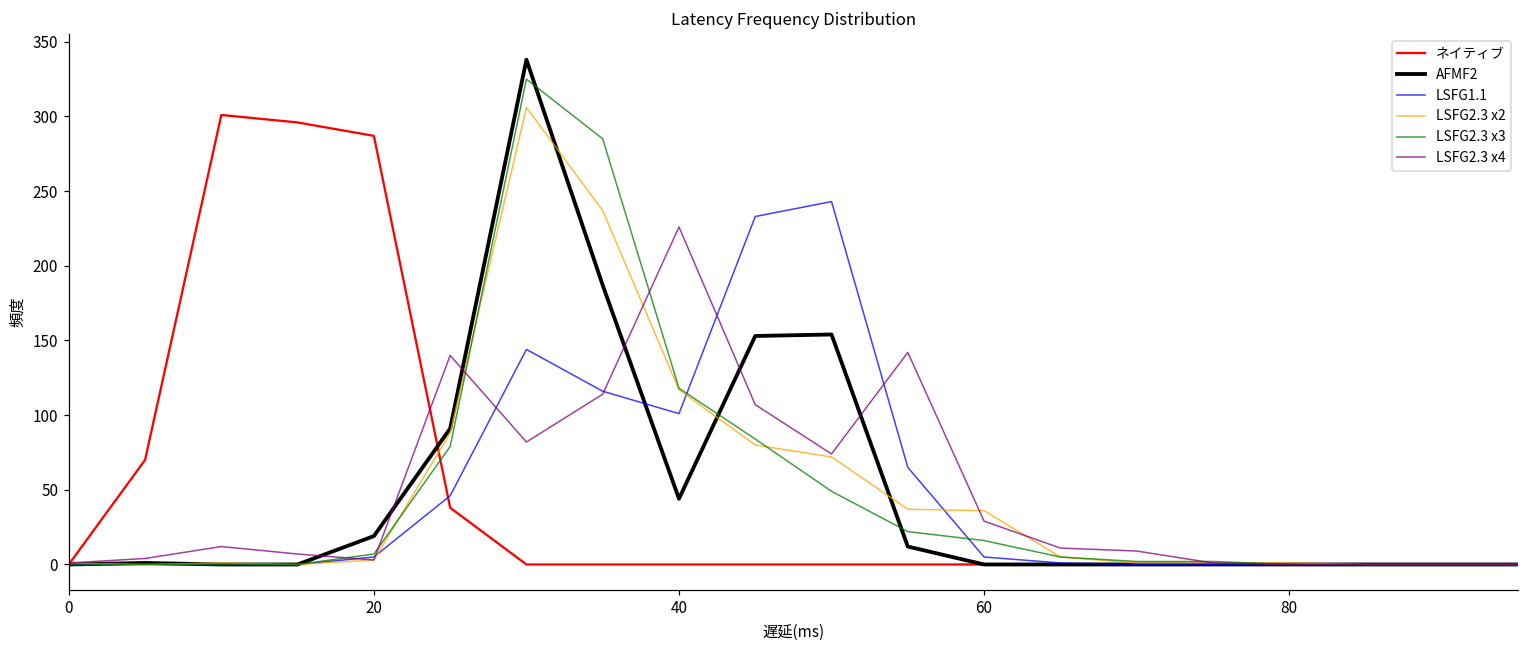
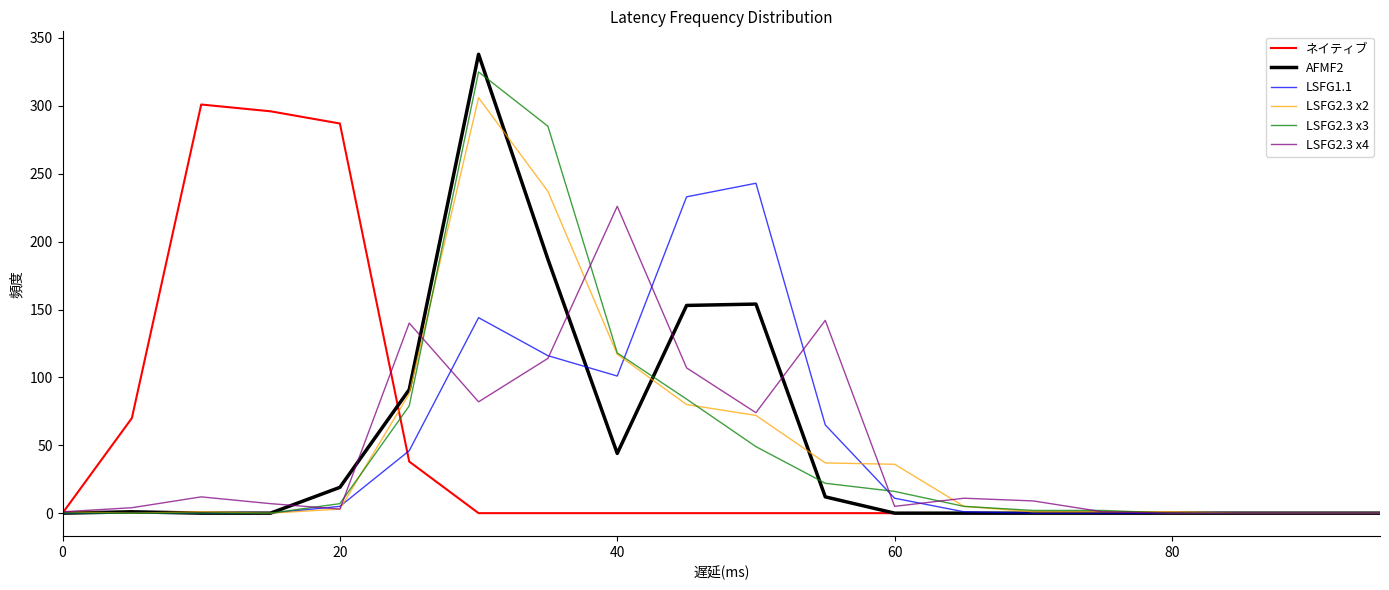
  {
    "ネイティブ": {
      "20": 287,
      "40": 0
    },
    "AFMF2": {
      "20": 19,
      "40": 44
    },
    "LSFG1.1": {
      "20": 5,
      "40": 101,
-     "60": 5
+     "60": 11
    },
    "LSFG2.3 x2": {
      "60": 36
    },
    "LSFG2.3 x3": {
      "20": 7,
      "60": 16
    },
    "LSFG2.3 x4": {
      "40": 226,
-     "60": 29
+     "60": 5
    }
  }
